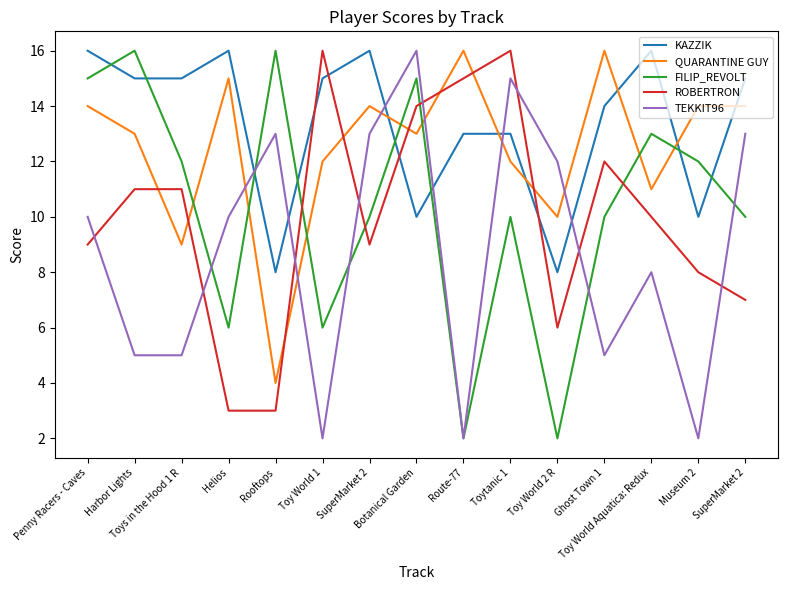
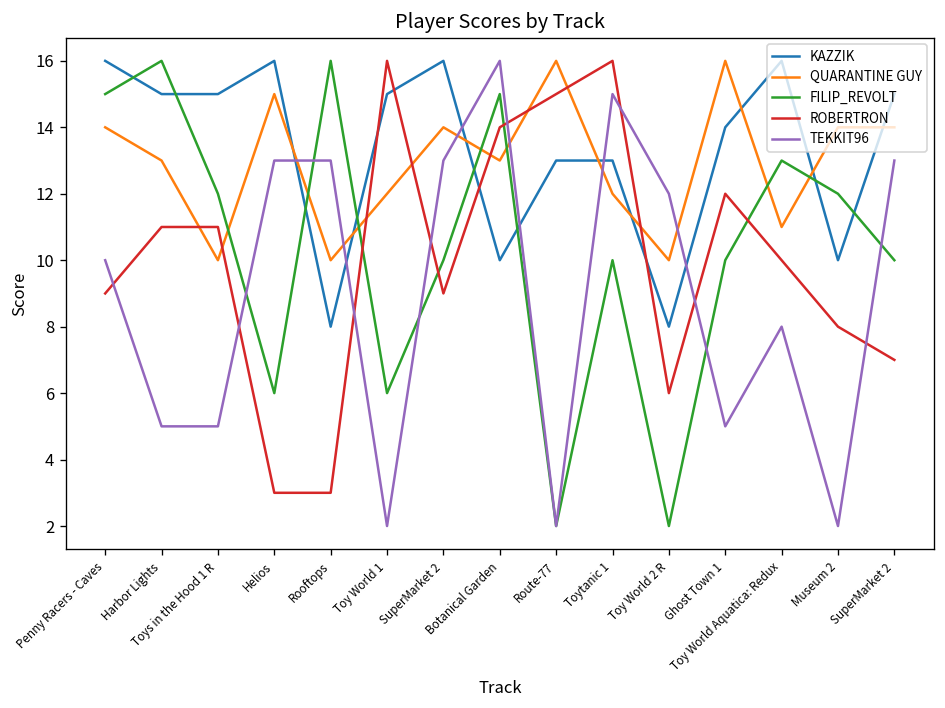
  {
    "KAZZIK": {
      "Penny Racers - Caves": 16,
      "Harbor Lights": 15,
      "Toys in the Hood 1 R": 15,
      "Helios": 16,
      "Rooftops": 8,
      "Toy World 1": 15,
      "Botanical Garden": 10,
      "Route-77": 13,
      "Toytanic 1": 13,
      "Toy World 2 R": 8,
      "Ghost Town 1": 14,
      "Museum 2": 10
    },
    "QUARANTINE GUY": {
      "Penny Racers - Caves": 14,
      "Harbor Lights": 13,
-     "Toys in the Hood 1 R": 9,
+     "Toys in the Hood 1 R": 10,
      "Helios": 15,
-     "Rooftops": 4,
+     "Rooftops": 10,
      "Toy World 1": 12,
      "Botanical Garden": 13,
      "Route-77": 16,
      "Toytanic 1": 12,
      "Toy World 2 R": 10,
      "Ghost Town 1": 16,
      "Toy World Aquatica: Redux": 11
    },
    "FILIP_REVOLT": {
      "Penny Racers - Caves": 15,
      "Harbor Lights": 16,
      "Toys in the Hood 1 R": 12,
      "Helios": 6,
      "Rooftops": 16,
      "Toy World 1": 6,
      "Botanical Garden": 15,
      "Toytanic 1": 10,
      "Toy World 2 R": 2,
      "Ghost Town 1": 10,
      "Toy World Aquatica: Redux": 13,
      "Museum 2": 12
    },
    "ROBERTRON": {
      "Penny Racers - Caves": 9,
      "Harbor Lights": 11,
      "Toys in the Hood 1 R": 11,
      "Helios": 3,
      "Rooftops": 3,
      "Toy World 1": 16,
      "Botanical Garden": 14,
      "Route-77": 15,
      "Toytanic 1": 16,
      "Toy World 2 R": 6,
      "Ghost Town 1": 12,
      "Toy World Aquatica: Redux": 10,
      "Museum 2": 8
    },
    "TEKKIT96": {
      "Penny Racers - Caves": 10,
      "Harbor Lights": 5,
      "Toys in the Hood 1 R": 5,
-     "Helios": 10,
+     "Helios": 13,
      "Rooftops": 13,
      "Toy World 1": 2,
      "Botanical Garden": 16,
      "Toytanic 1": 15,
      "Toy World 2 R": 12,
      "Ghost Town 1": 5,
      "Toy World Aquatica: Redux": 8,
      "Museum 2": 2
    }
  }
